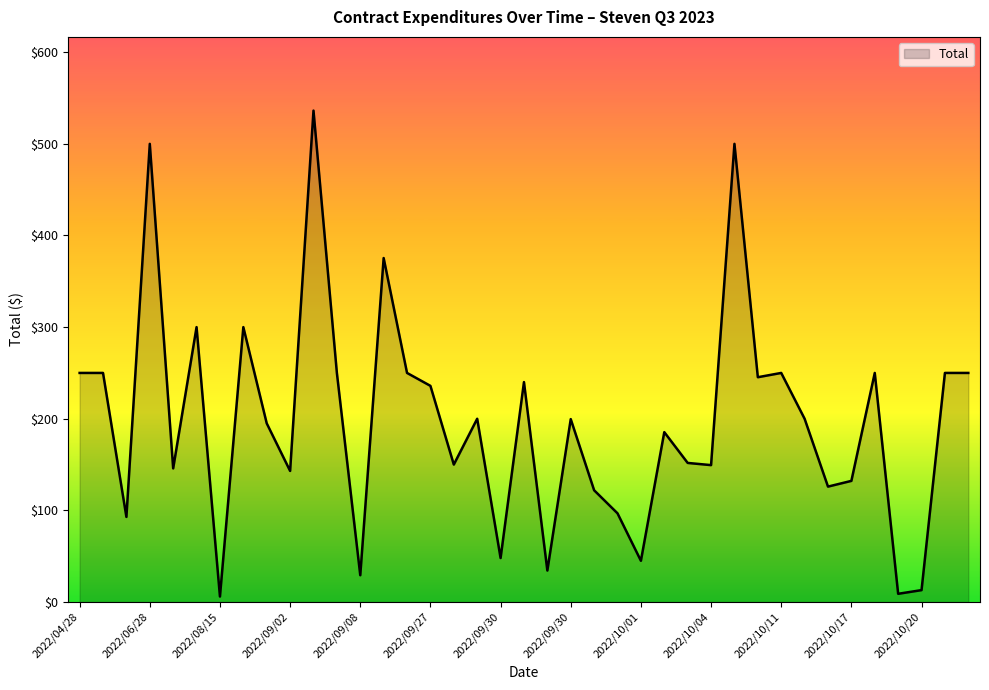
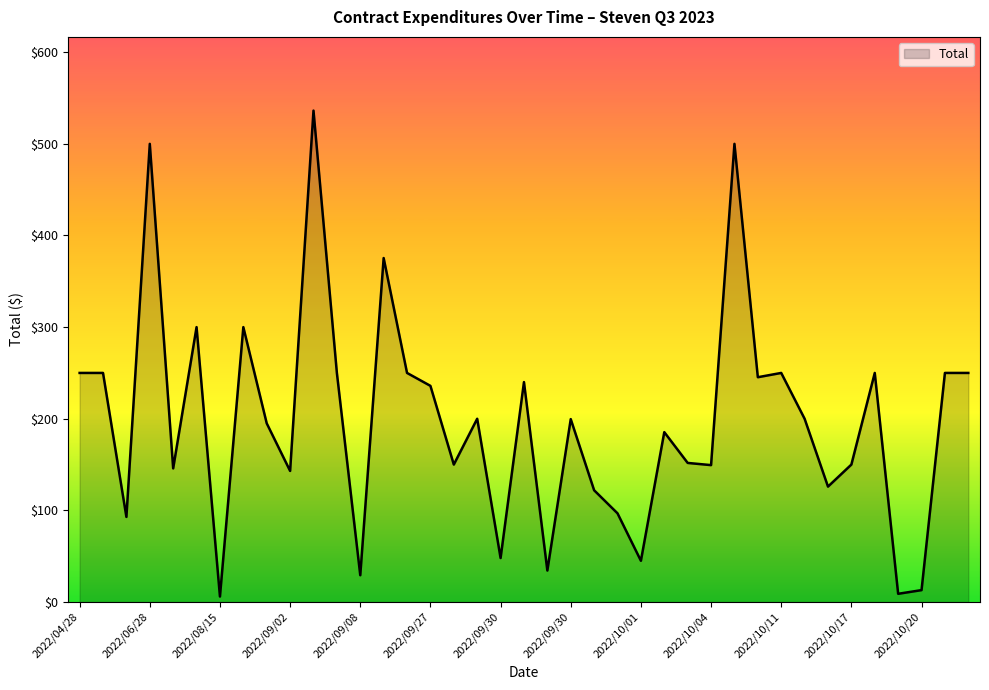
  {
    "2022/04/28": "$250",
    "2022/06/28": "$500",
    "2022/08/15": "$10",
    "2022/09/02": "$140",
    "2022/09/08": "$30",
    "2022/09/27": "$240",
    "2022/10/04": "$150",
    "2022/10/11": "$250",
-   "2022/10/17": "$130"
+   "2022/10/17": "$150"
  }
